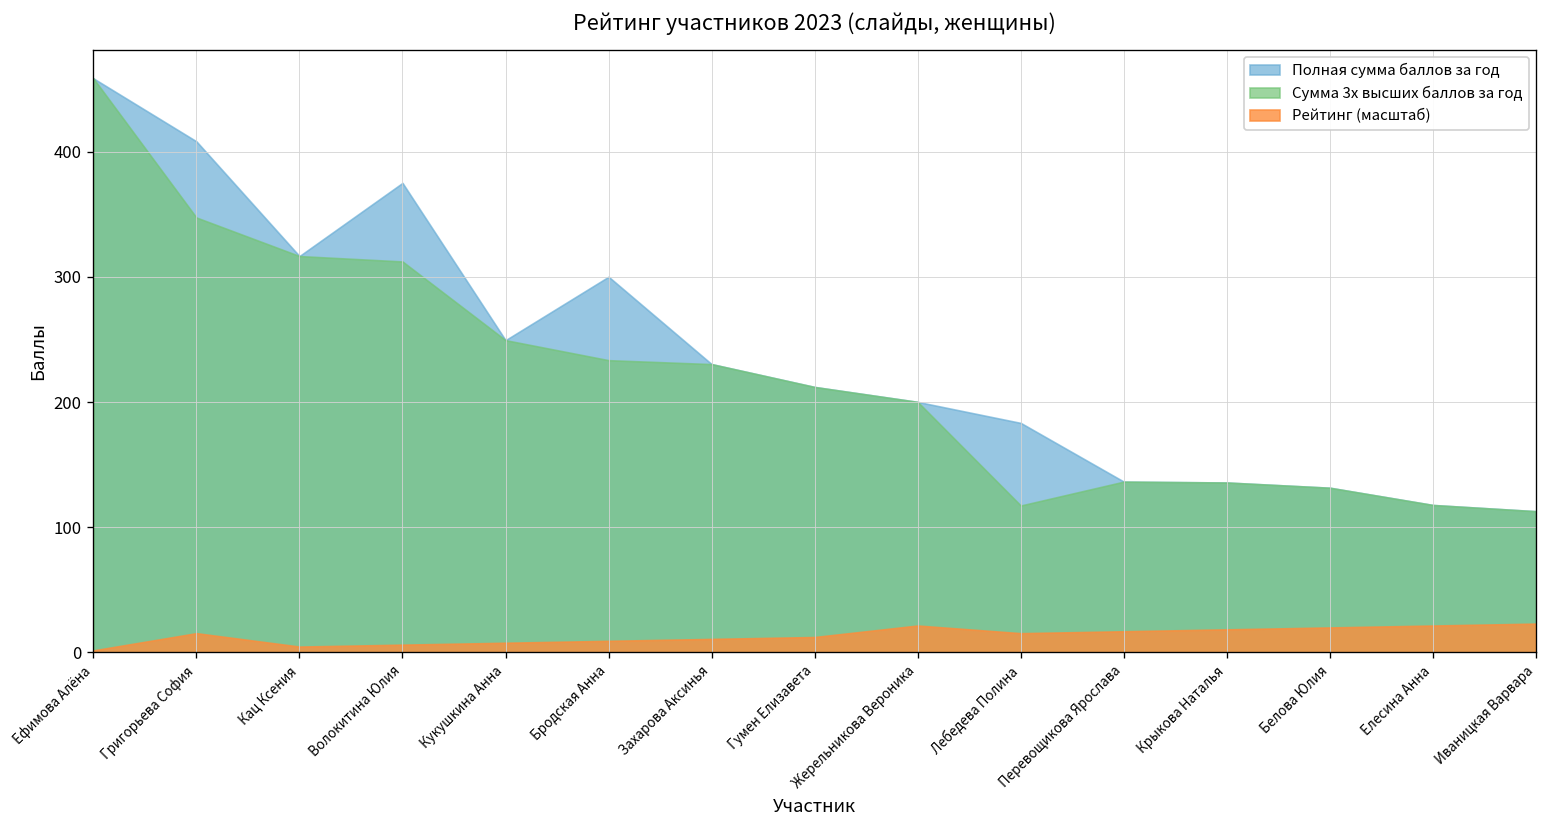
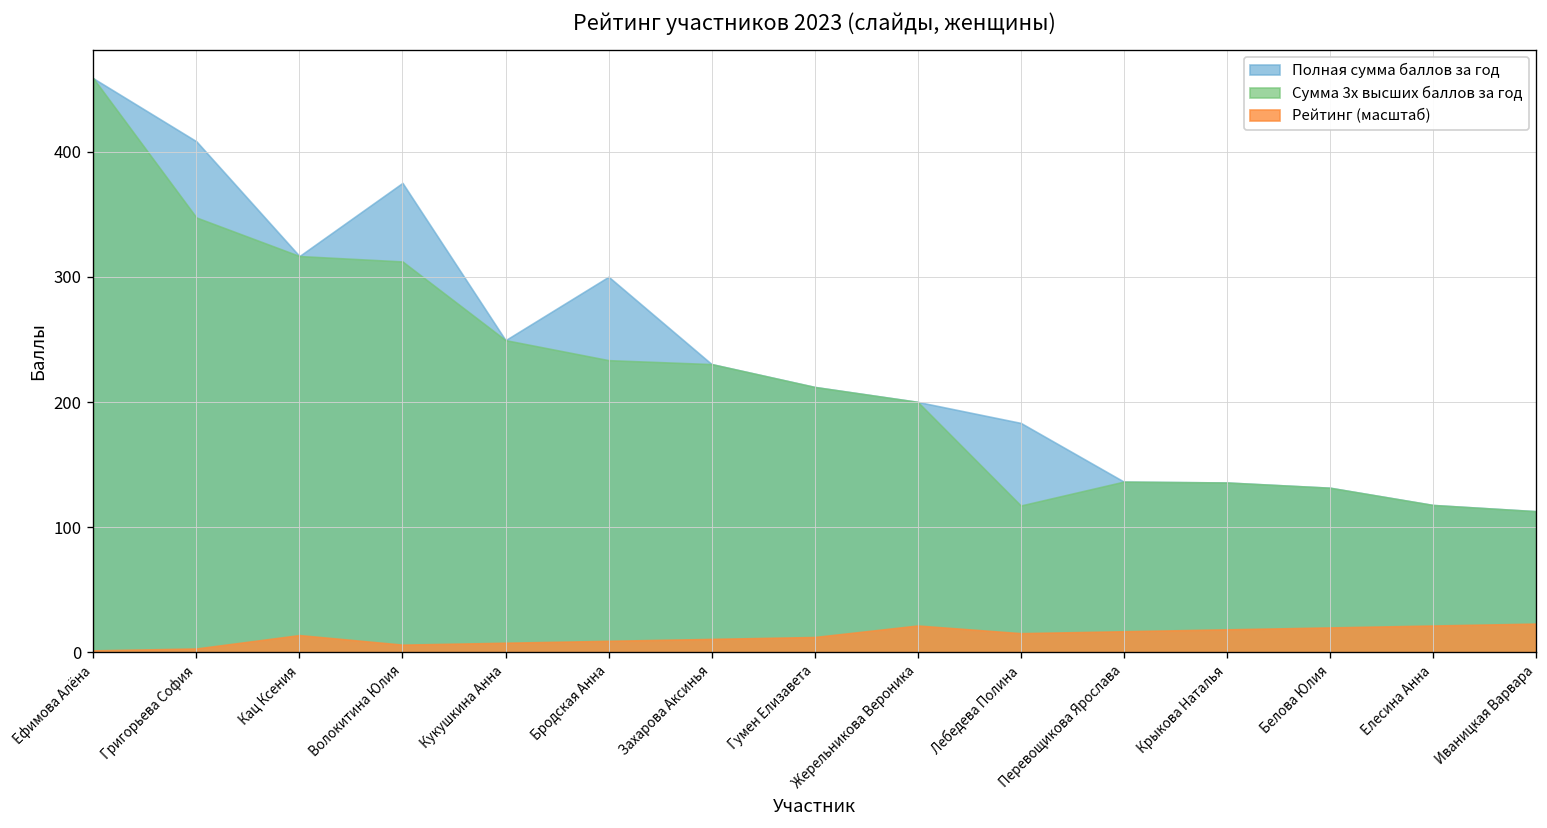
  {
    "Полная сумма баллов за год": {
      "Григорьева София": 408,
      "Волокитина Юлия": 375,
      "Бродская Анна": 300,
      "Лебедева Полина": 183
    },
    "Сумма 3х высших баллов за год": {
      "Григорьева София": 348,
      "Волокитина Юлия": 312,
      "Бродская Анна": 233,
      "Лебедева Полина": 117
    },
    "Рейтинг (масштаб)": {
-     "Григорьева София": 15,
-     "Кац Ксения": 5,
+     "Григорьева София": 3,
+     "Кац Ксения": 14,
      "Волокитина Юлия": 6,
      "Кукушкина Анна": 8,
      "Бродская Анна": 9,
      "Захарова Аксинья": 11,
      "Гумен Елизавета": 12,
      "Жерельникова Вероника": 21,
      "Лебедева Полина": 15,
      "Перевощикова Ярослава": 17,
      "Крыкова Наталья": 18,
      "Белова Юлия": 20,
      "Елесина Анна": 21,
      "Иваницкая Варвара": 23
    }
  }
